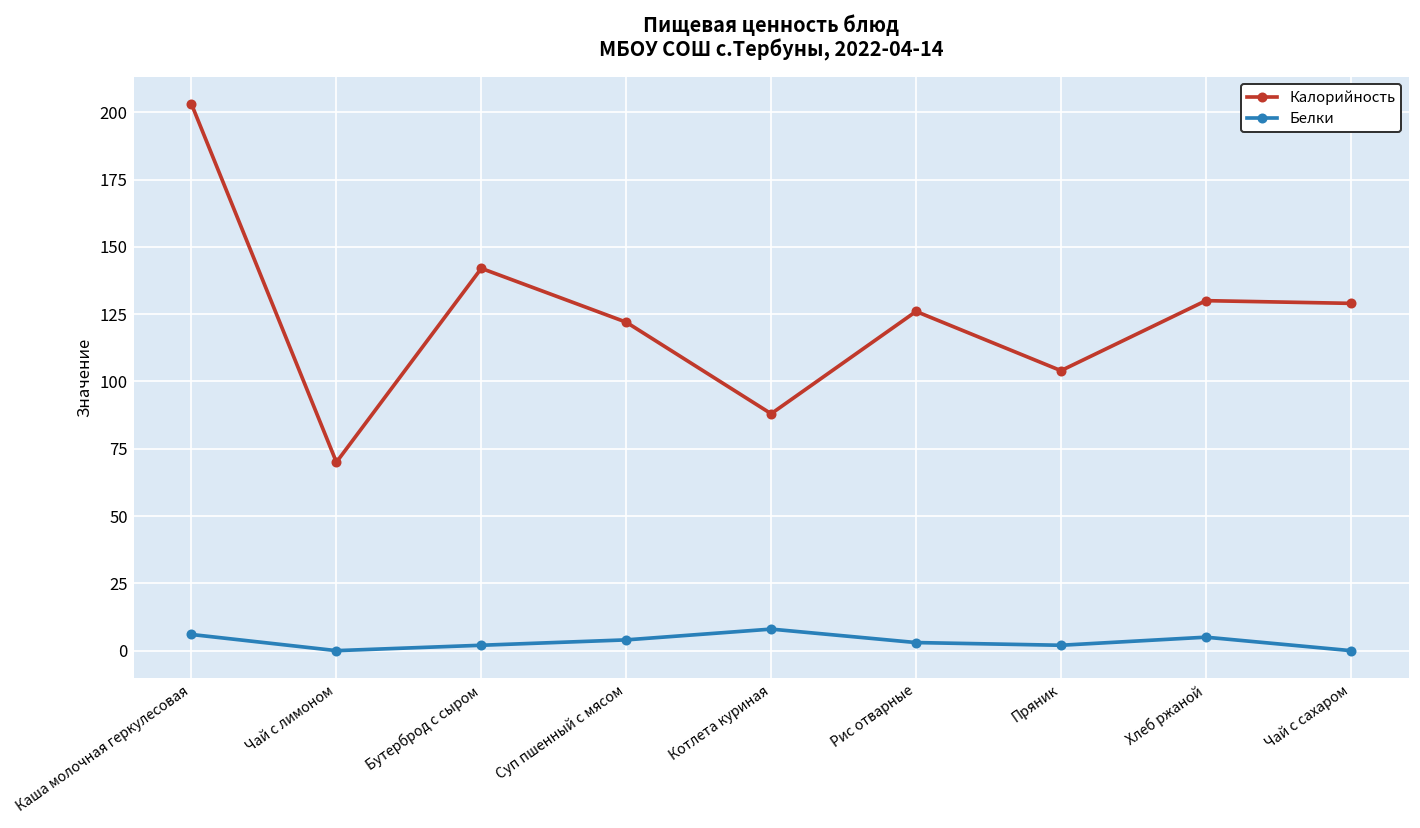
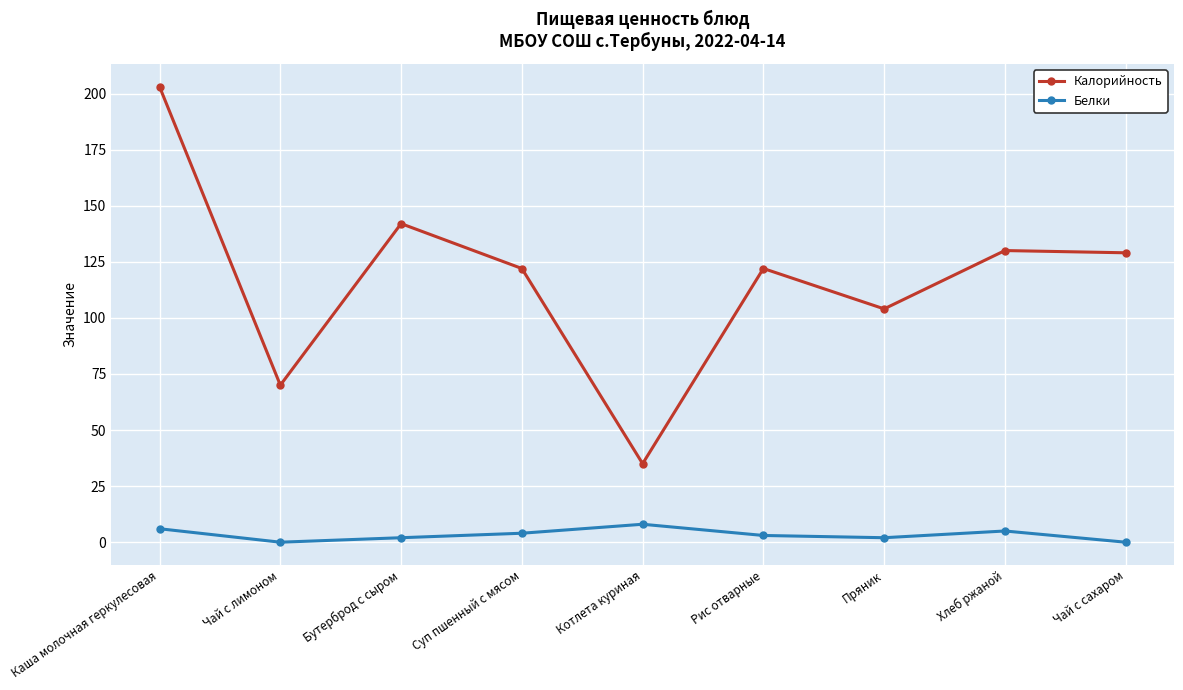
  {
    "Калорийность": {
      "Каша молочная геркулесовая": 203,
      "Чай с лимоном": 70,
      "Бутерброд с сыром": 142,
      "Суп пшенный с мясом": 122,
-     "Котлета куриная": 88,
-     "Рис отварные": 126,
+     "Котлета куриная": 35,
+     "Рис отварные": 122,
      "Пряник": 104,
      "Хлеб ржаной": 130,
      "Чай с сахаром": 129
    },
    "Белки": {
      "Каша молочная геркулесовая": 6,
      "Чай с лимоном": 0,
      "Бутерброд с сыром": 2,
      "Суп пшенный с мясом": 4,
      "Котлета куриная": 8,
      "Рис отварные": 3,
      "Пряник": 2,
      "Хлеб ржаной": 5,
      "Чай с сахаром": 0
    }
  }
